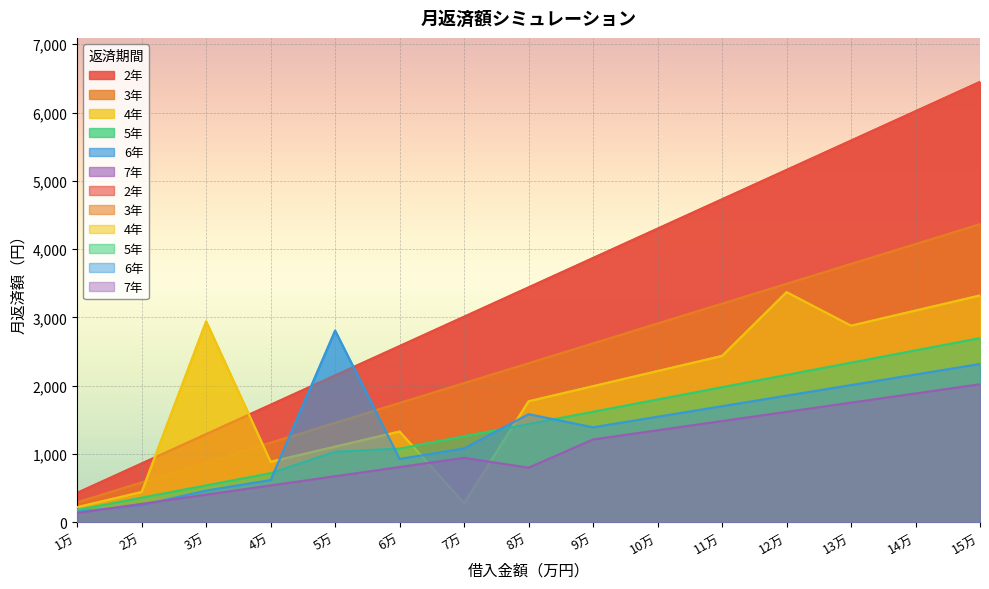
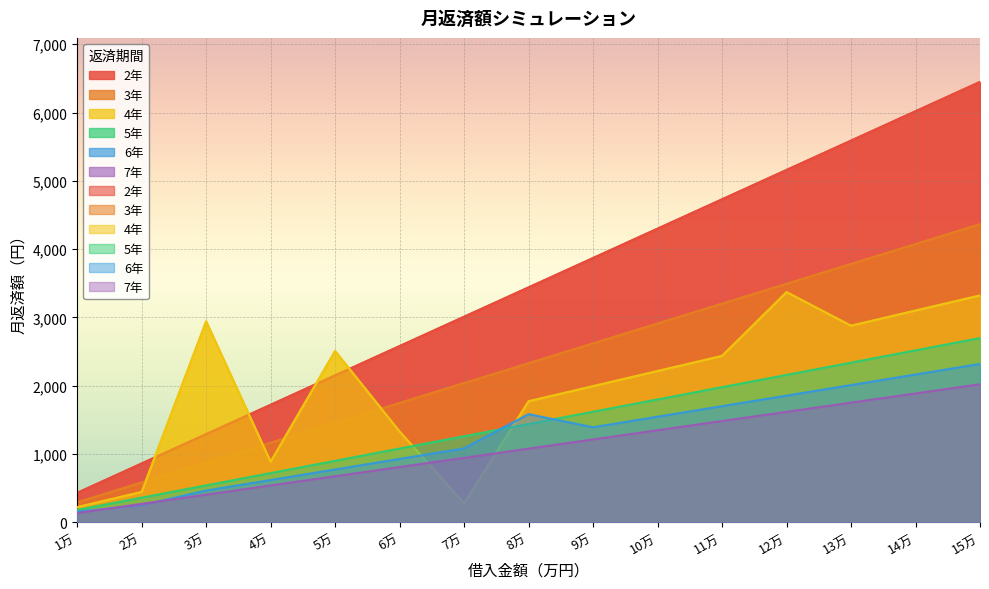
  {
    "4年": {
      "1万": "200",
      "2万": "400",
      "3万": "2,900",
      "4万": "900",
-     "5万": "1,100",
+     "5万": "2,500",
      "6万": "1,300",
      "7万": "300",
      "8万": "1,800",
      "9万": "2,000",
      "10万": "2,200",
      "11万": "2,400",
      "12万": "3,400",
      "13万": "2,900",
      "14万": "3,100",
      "15万": "3,300"
    },
    "5年": {
      "2万": "400",
      "3万": "500",
      "4万": "700",
-     "5万": "1,000",
+     "5万": "900",
      "6万": "1,100",
      "7万": "1,300",
      "8万": "1,400",
      "9万": "1,600",
      "10万": "1,800",
      "11万": "2,000",
      "12万": "2,200",
      "13万": "2,300",
      "14万": "2,500",
      "15万": "2,700"
    },
    "6年": {
      "3万": "500",
      "4万": "600",
-     "5万": "2,800",
+     "5万": "800",
      "6万": "900",
      "7万": "1,100",
      "8万": "1,600",
      "9万": "1,400",
      "10万": "1,500",
      "11万": "1,700",
      "12万": "1,900",
      "13万": "2,000",
      "14万": "2,200",
      "15万": "2,300"
    },
    "7年": {
      "3万": "400",
      "4万": "500",
      "5万": "700",
      "6万": "800",
      "7万": "900",
-     "8万": "800",
+     "8万": "1,100",
      "9万": "1,200",
      "10万": "1,300",
      "11万": "1,500",
      "12万": "1,600",
      "13万": "1,800",
      "14万": "1,900",
      "15万": "2,000"
    }
  }
